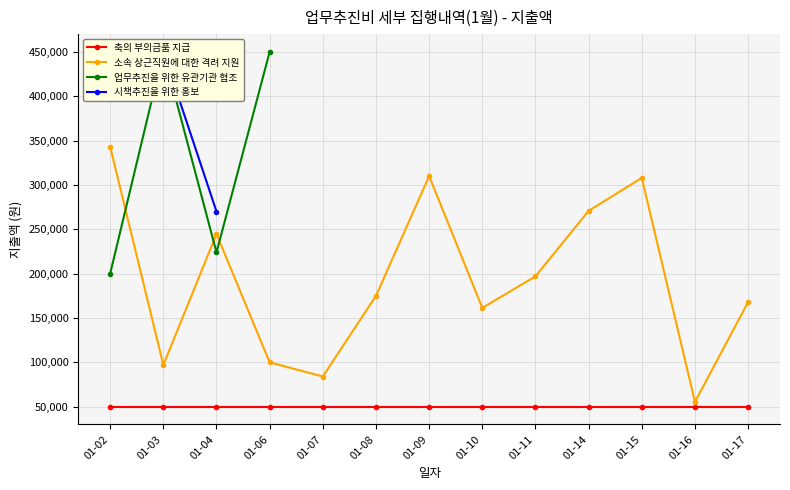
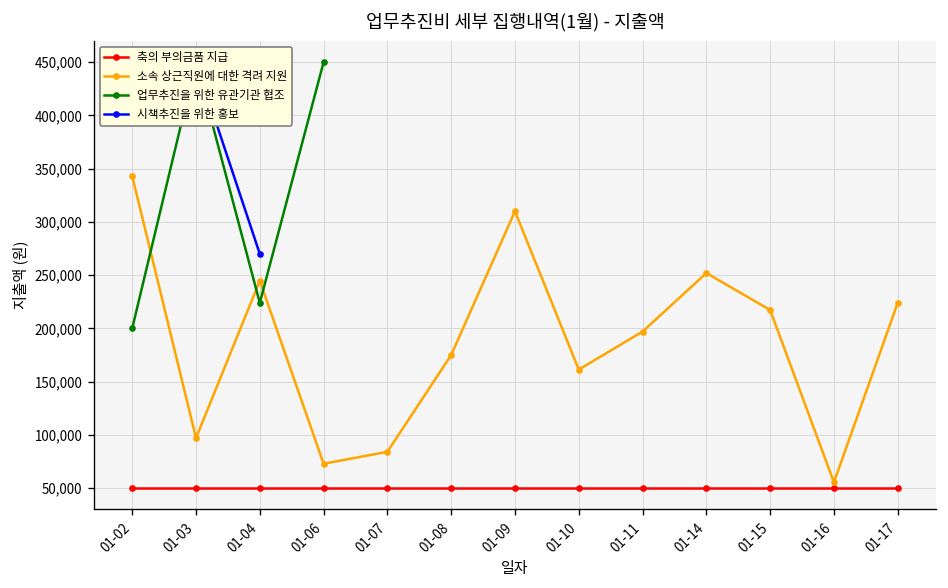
  {
    "축의 부의금품 지급": {
      "01-02": "50,000",
      "01-03": "50,000",
      "01-04": "50,000",
      "01-06": "50,000",
      "01-07": "50,000",
      "01-08": "50,000",
      "01-09": "50,000",
      "01-10": "50,000",
      "01-11": "50,000",
      "01-14": "50,000",
      "01-15": "50,000",
      "01-16": "50,000",
      "01-17": "50,000"
    },
    "소속 상근직원에 대한 격려 지원": {
      "01-02": "340,000",
      "01-03": "100,000",
      "01-04": "240,000",
-     "01-06": "100,000",
+     "01-06": "70,000",
      "01-07": "80,000",
      "01-08": "180,000",
      "01-09": "310,000",
      "01-10": "160,000",
      "01-11": "200,000",
-     "01-14": "270,000",
-     "01-15": "310,000",
+     "01-14": "250,000",
+     "01-15": "220,000",
      "01-16": "60,000",
-     "01-17": "170,000"
+     "01-17": "220,000"
    },
    "업무추진을 위한 유관기관 협조": {
      "01-02": "200,000",
      "01-04": "220,000",
      "01-06": "450,000"
    },
    "시책추진을 위한 홍보": {
      "01-04": "270,000"
    }
  }
